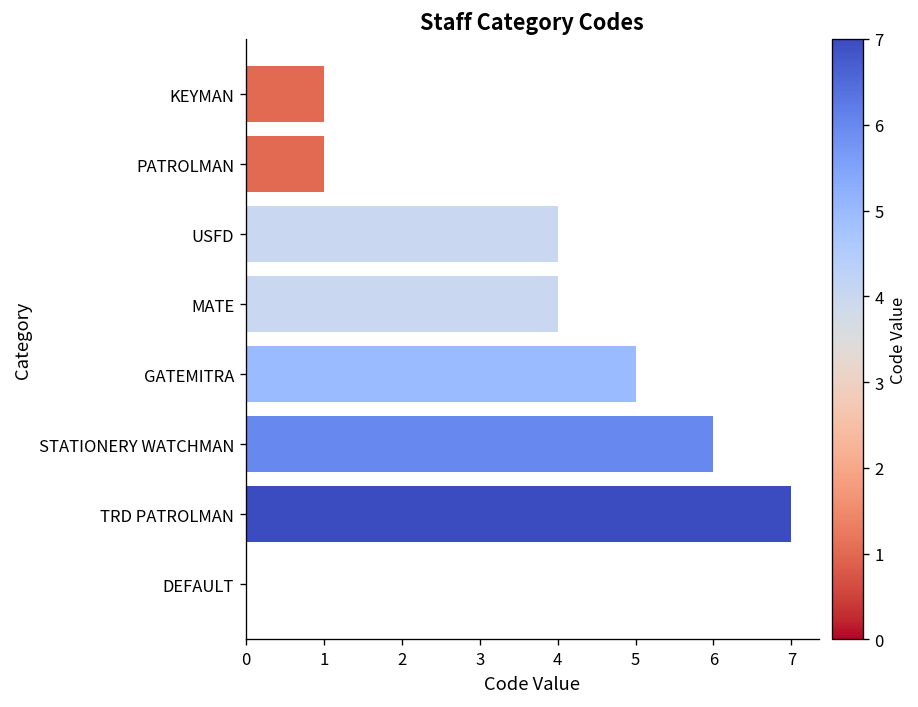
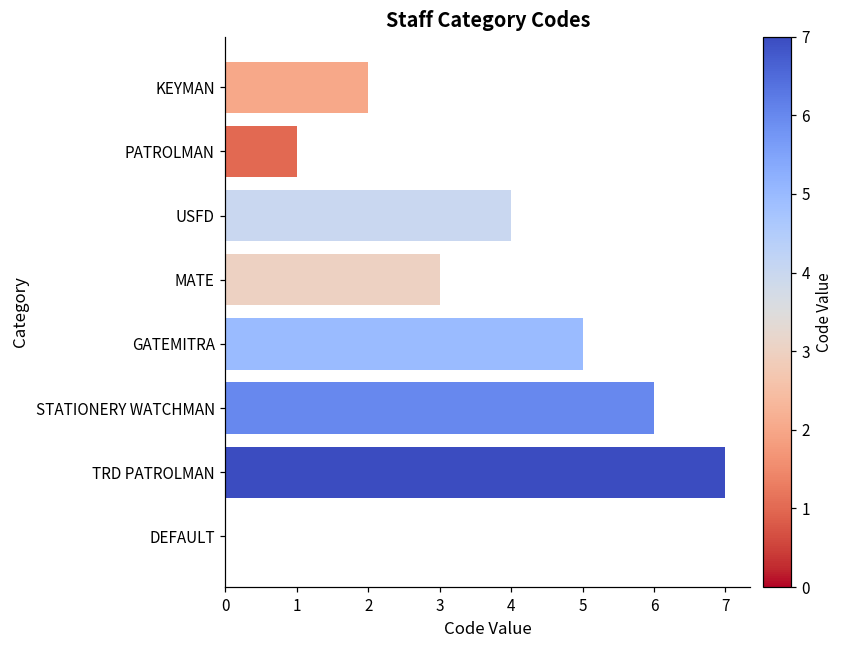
  {
-   "KEYMAN": 1,
+   "KEYMAN": 2,
    "PATROLMAN": 1,
    "USFD": 4,
-   "MATE": 4,
+   "MATE": 3,
    "GATEMITRA": 5,
    "STATIONERY WATCHMAN": 6,
    "TRD PATROLMAN": 7,
    "DEFAULT": 0
  }
